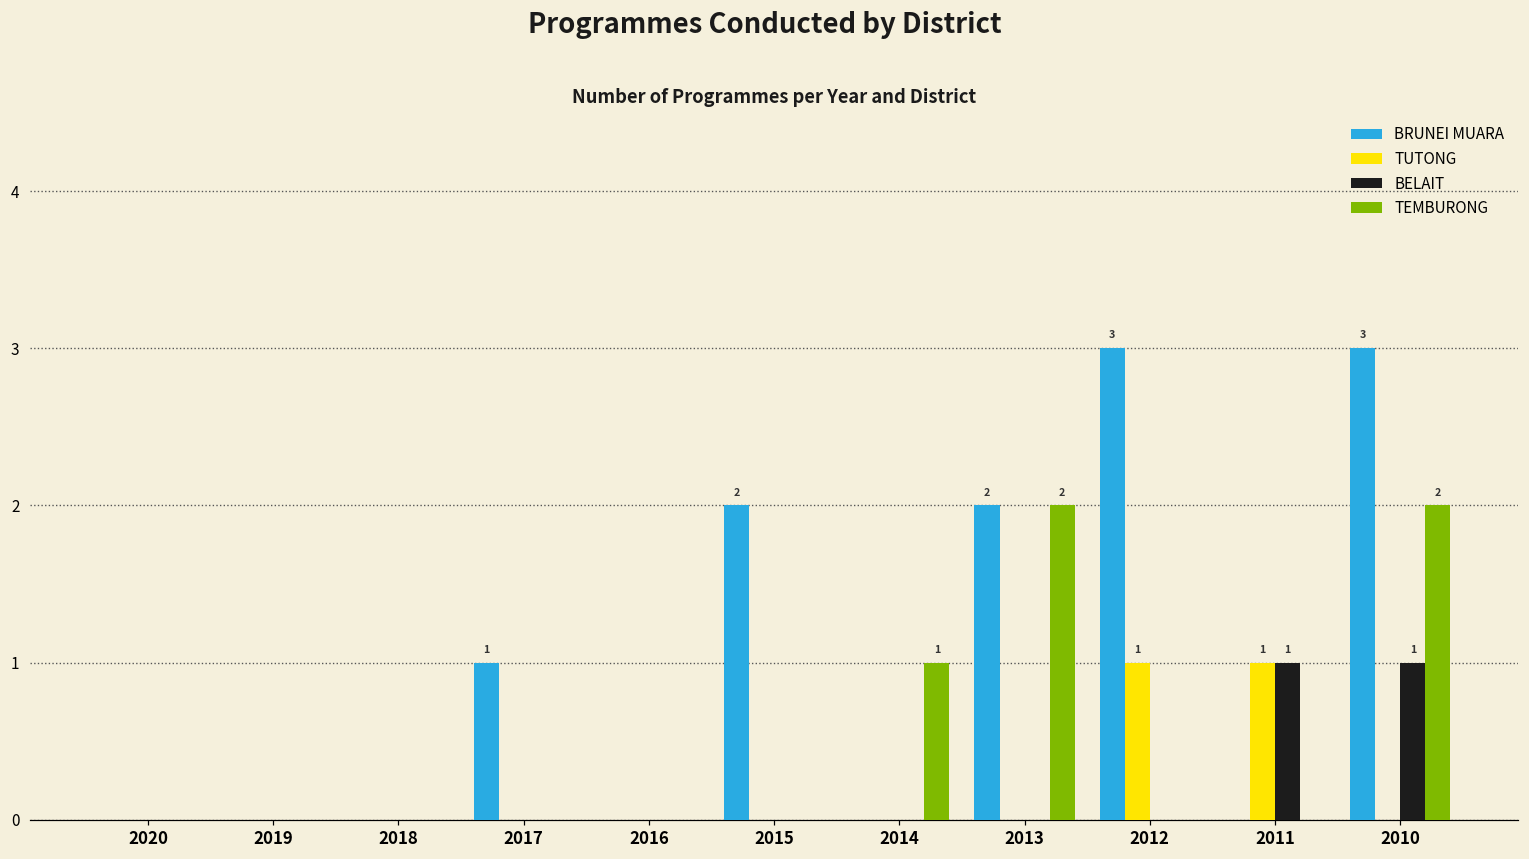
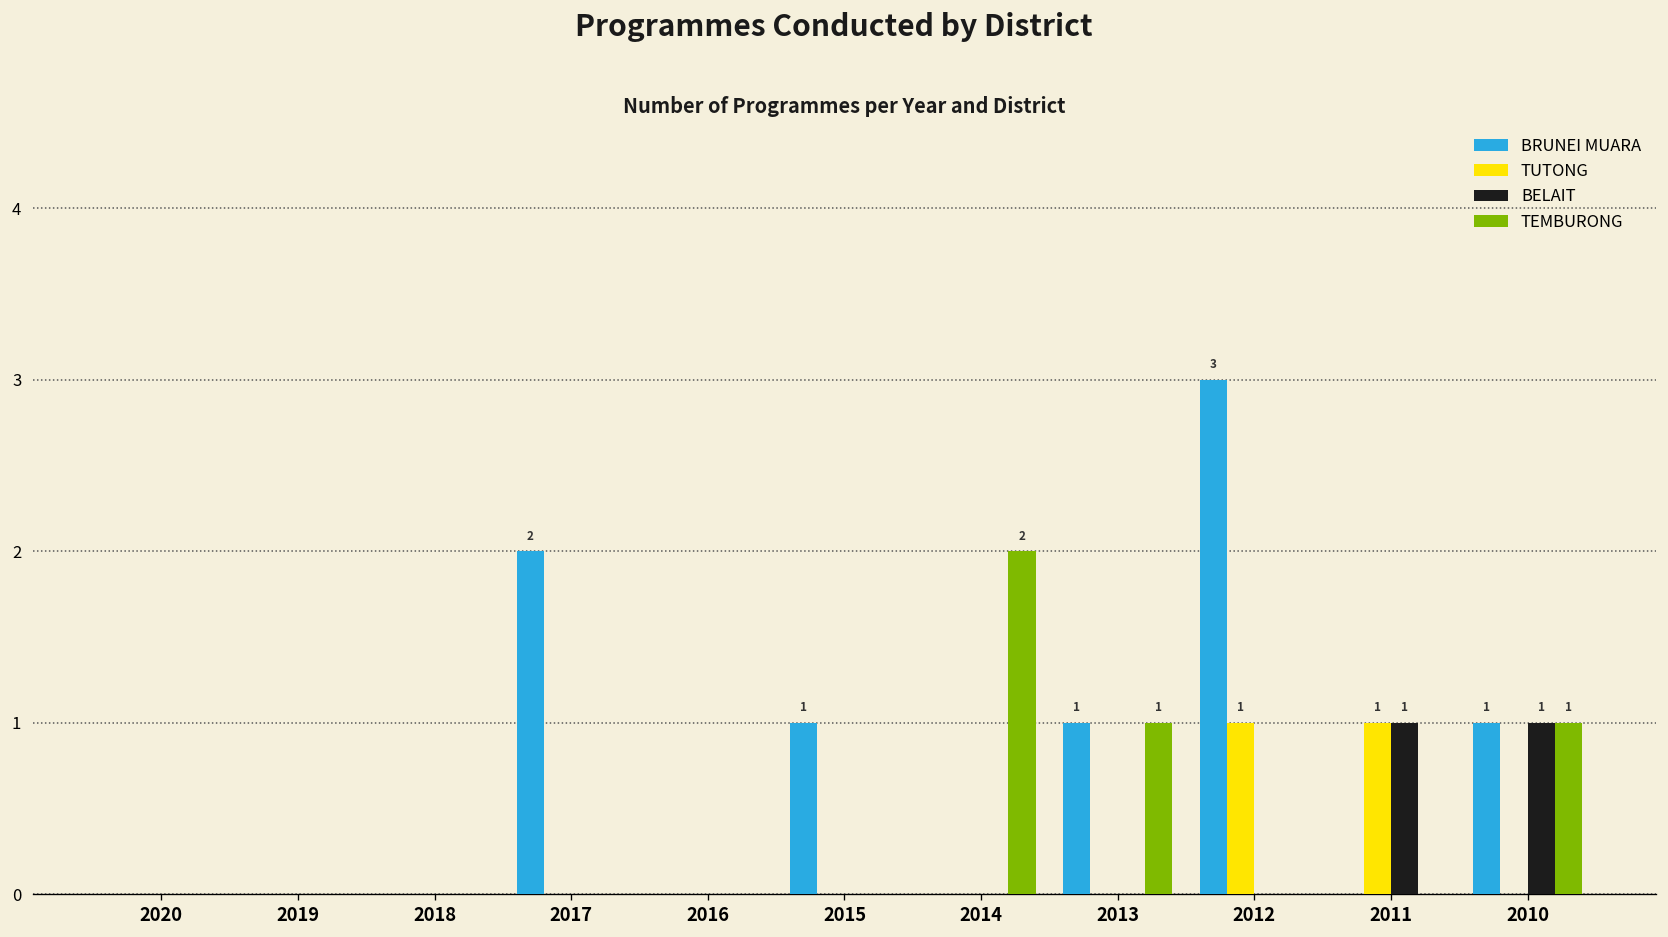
  {
    "BRUNEI MUARA": {
-     "2017": 1,
-     "2015": 2,
-     "2013": 2,
+     "2017": 2,
+     "2015": 1,
+     "2013": 1,
      "2012": 3,
-     "2010": 3
+     "2010": 1
    },
    "TUTONG": {
      "2012": 1,
      "2011": 1
    },
    "BELAIT": {
      "2011": 1,
      "2010": 1
    },
    "TEMBURONG": {
-     "2014": 1,
-     "2013": 2,
-     "2010": 2
+     "2014": 2,
+     "2013": 1,
+     "2010": 1
    }
  }
